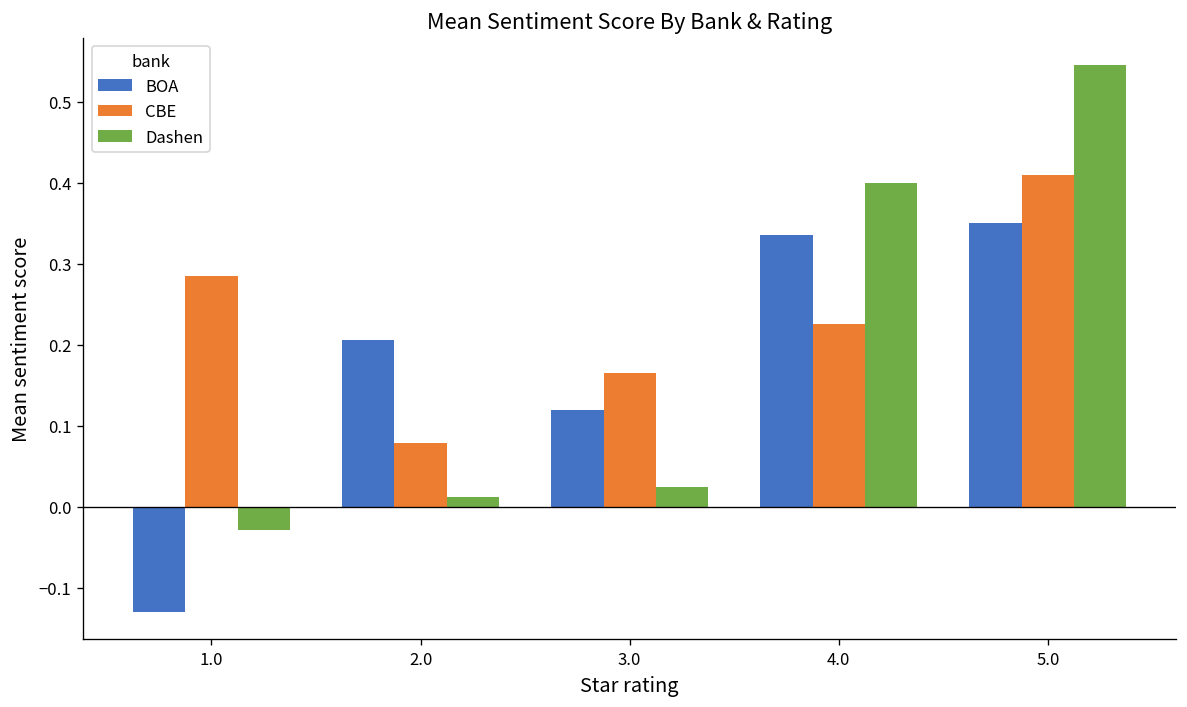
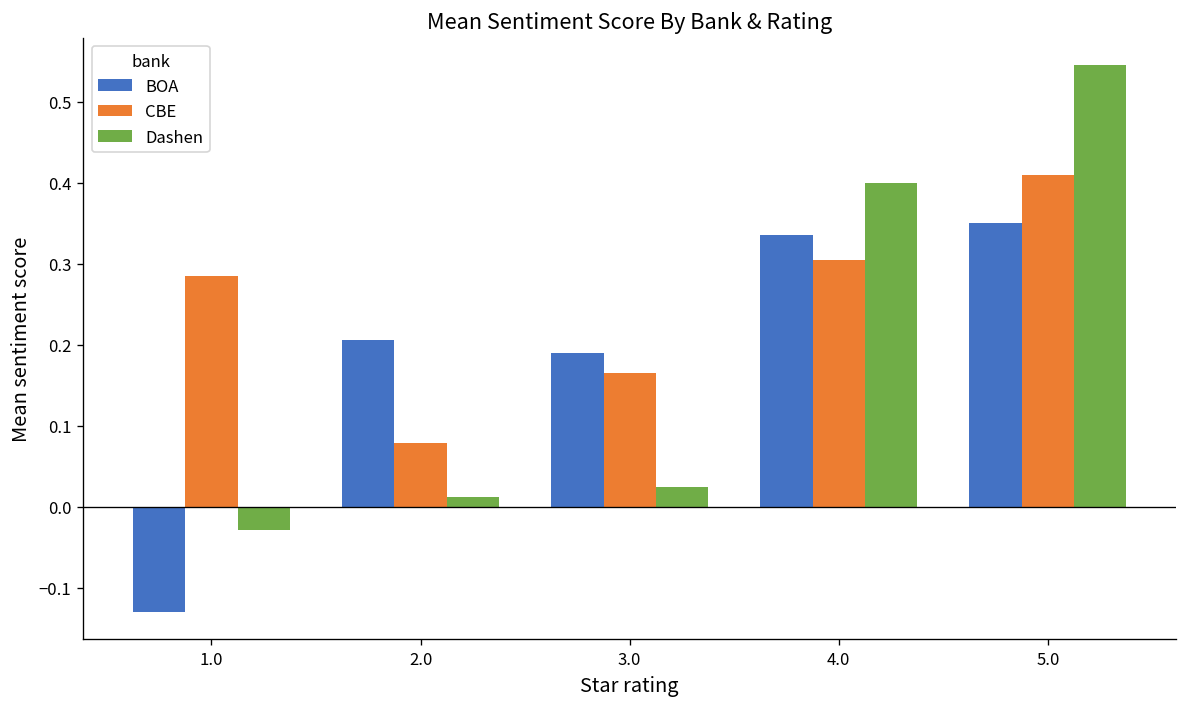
  {
    "BOA": {
      "1.0": -0.13,
      "2.0": 0.21,
-     "3.0": 0.12,
+     "3.0": 0.19,
      "4.0": 0.34,
      "5.0": 0.35
    },
    "CBE": {
      "1.0": 0.29,
      "2.0": 0.08,
      "3.0": 0.17,
-     "4.0": 0.23,
+     "4.0": 0.31,
      "5.0": 0.41
    },
    "Dashen": {
      "1.0": -0.03,
      "2.0": 0.01,
      "3.0": 0.02,
      "4.0": 0.40,
      "5.0": 0.55
    }
  }
